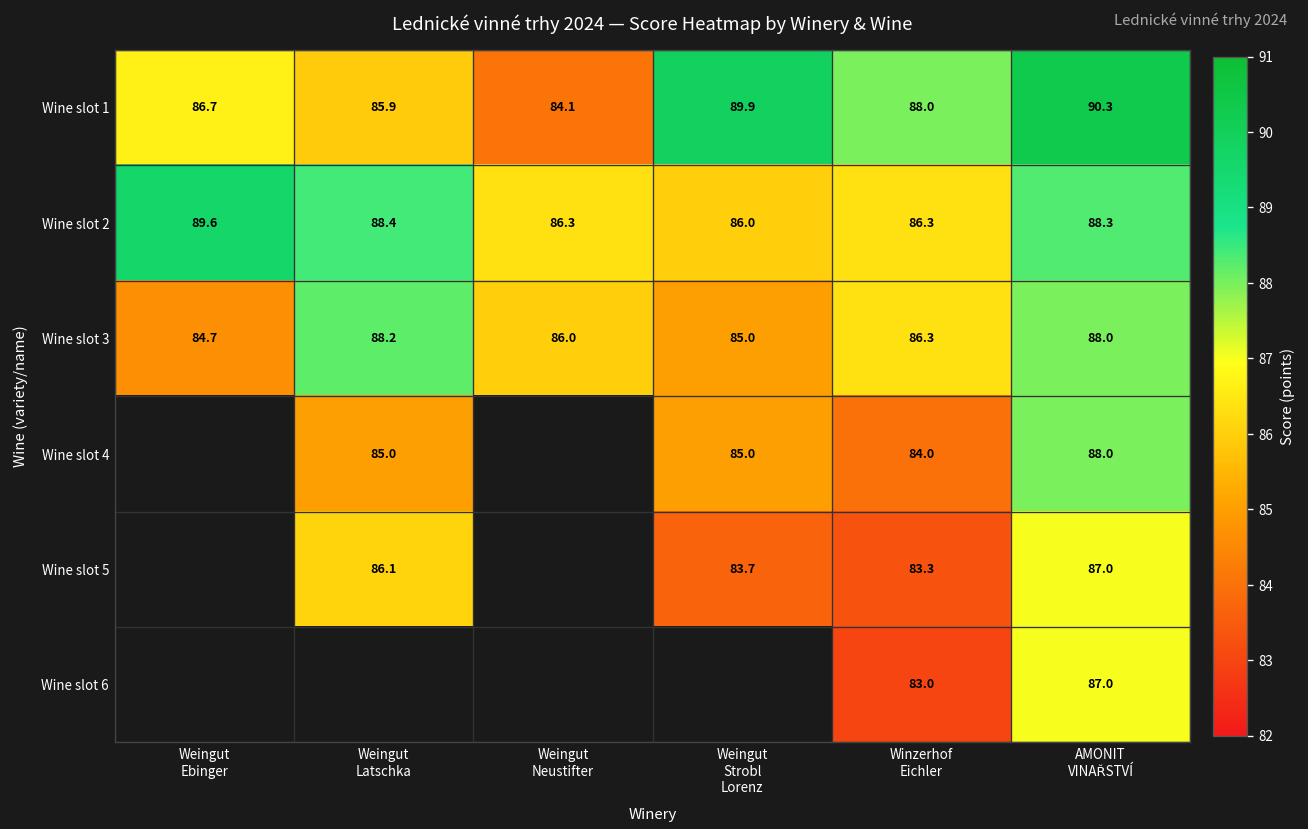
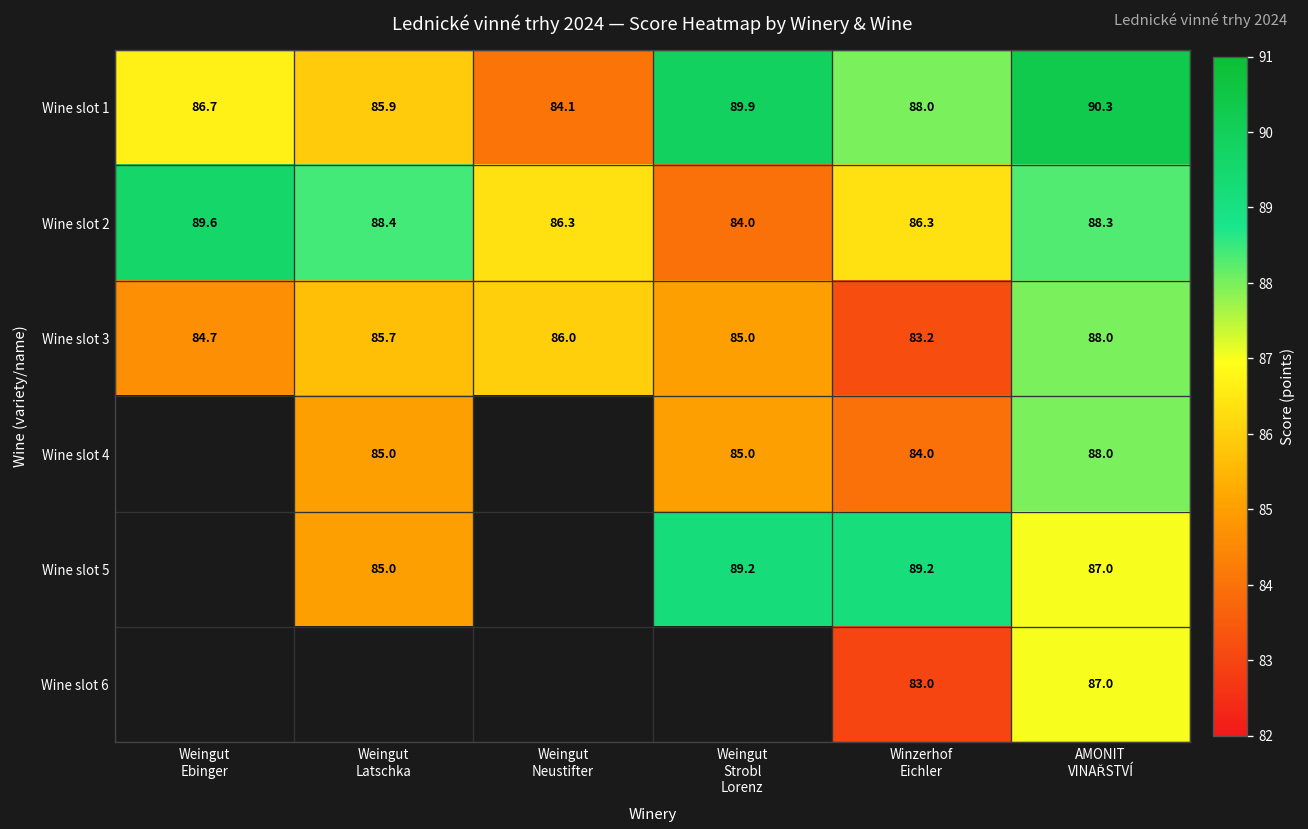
  {
    "Wine slot 1": {
      "Weingut Ebinger": 86.7,
      "Weingut Latschka": 85.9,
      "Weingut Neustifter": 84.1,
      "Weingut Strobl Lorenz": 89.9,
      "Winzerhof Eichler": 88.0,
      "AMONIT VINAŘSTVÍ": 90.3
    },
    "Wine slot 2": {
      "Weingut Ebinger": 89.6,
      "Weingut Latschka": 88.4,
      "Weingut Neustifter": 86.3,
-     "Weingut Strobl Lorenz": 86.0,
+     "Weingut Strobl Lorenz": 84.0,
      "Winzerhof Eichler": 86.3,
      "AMONIT VINAŘSTVÍ": 88.3
    },
    "Wine slot 3": {
      "Weingut Ebinger": 84.7,
-     "Weingut Latschka": 88.2,
+     "Weingut Latschka": 85.7,
      "Weingut Neustifter": 86.0,
      "Weingut Strobl Lorenz": 85.0,
-     "Winzerhof Eichler": 86.3,
+     "Winzerhof Eichler": 83.2,
      "AMONIT VINAŘSTVÍ": 88.0
    },
    "Wine slot 4": {
      "Weingut Latschka": 85.0,
      "Weingut Strobl Lorenz": 85.0,
      "Winzerhof Eichler": 84.0,
      "AMONIT VINAŘSTVÍ": 88.0
    },
    "Wine slot 5": {
-     "Weingut Latschka": 86.1,
-     "Weingut Strobl Lorenz": 83.7,
-     "Winzerhof Eichler": 83.3,
+     "Weingut Latschka": 85.0,
+     "Weingut Strobl Lorenz": 89.2,
+     "Winzerhof Eichler": 89.2,
      "AMONIT VINAŘSTVÍ": 87.0
    },
    "Wine slot 6": {
      "Winzerhof Eichler": 83.0,
      "AMONIT VINAŘSTVÍ": 87.0
    }
  }
